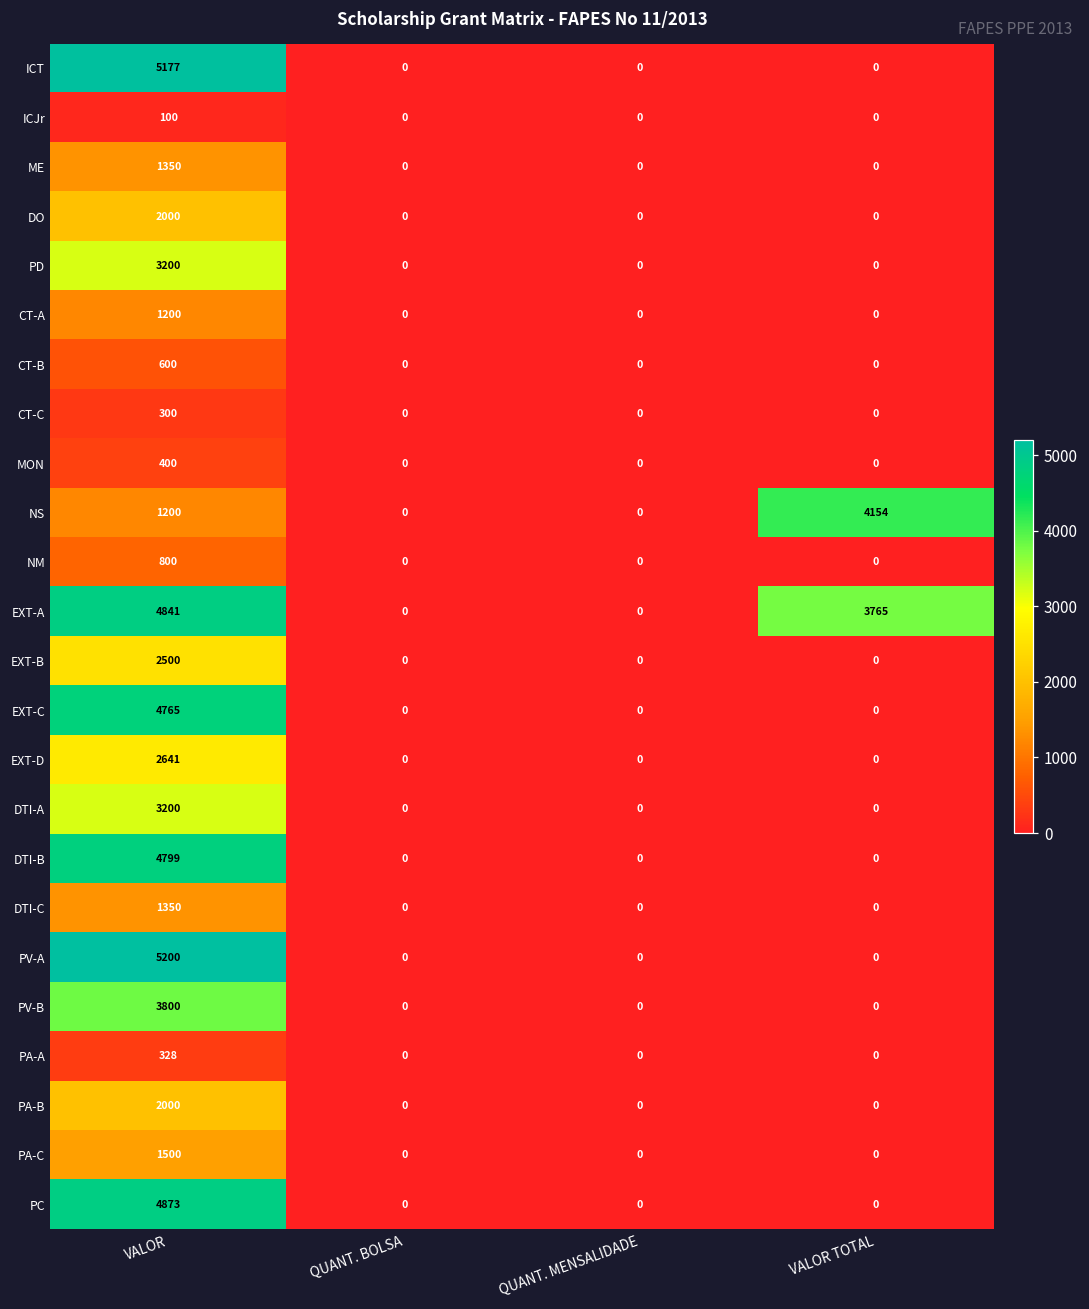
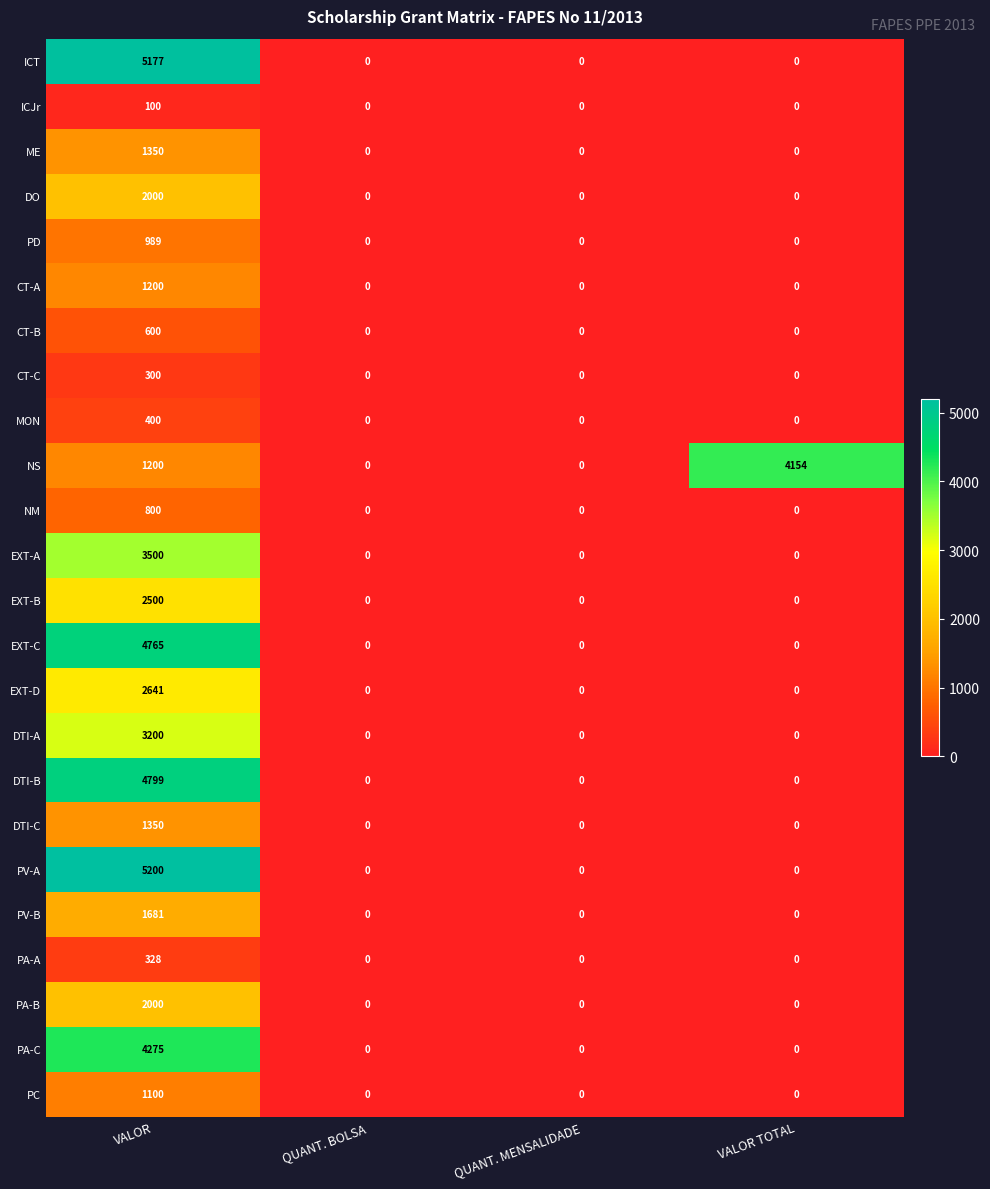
  {
    "ICT": {
      "VALOR": 5177,
      "QUANT. BOLSA": 0,
      "QUANT. MENSALIDADE": 0,
      "VALOR TOTAL": 0
    },
    "ICJr": {
      "VALOR": 100,
      "QUANT. BOLSA": 0,
      "QUANT. MENSALIDADE": 0,
      "VALOR TOTAL": 0
    },
    "ME": {
      "VALOR": 1350,
      "QUANT. BOLSA": 0,
      "QUANT. MENSALIDADE": 0,
      "VALOR TOTAL": 0
    },
    "DO": {
      "VALOR": 2000,
      "QUANT. BOLSA": 0,
      "QUANT. MENSALIDADE": 0,
      "VALOR TOTAL": 0
    },
    "PD": {
-     "VALOR": 3200,
+     "VALOR": 989,
      "QUANT. BOLSA": 0,
      "QUANT. MENSALIDADE": 0,
      "VALOR TOTAL": 0
    },
    "CT-A": {
      "VALOR": 1200,
      "QUANT. BOLSA": 0,
      "QUANT. MENSALIDADE": 0,
      "VALOR TOTAL": 0
    },
    "CT-B": {
      "VALOR": 600,
      "QUANT. BOLSA": 0,
      "QUANT. MENSALIDADE": 0,
      "VALOR TOTAL": 0
    },
    "CT-C": {
      "VALOR": 300,
      "QUANT. BOLSA": 0,
      "QUANT. MENSALIDADE": 0,
      "VALOR TOTAL": 0
    },
    "MON": {
      "VALOR": 400,
      "QUANT. BOLSA": 0,
      "QUANT. MENSALIDADE": 0,
      "VALOR TOTAL": 0
    },
    "NS": {
      "VALOR": 1200,
      "QUANT. BOLSA": 0,
      "QUANT. MENSALIDADE": 0,
      "VALOR TOTAL": 4154
    },
    "NM": {
      "VALOR": 800,
      "QUANT. BOLSA": 0,
      "QUANT. MENSALIDADE": 0,
      "VALOR TOTAL": 0
    },
    "EXT-A": {
-     "VALOR": 4841,
+     "VALOR": 3500,
      "QUANT. BOLSA": 0,
      "QUANT. MENSALIDADE": 0,
-     "VALOR TOTAL": 3765
+     "VALOR TOTAL": 0
    },
    "EXT-B": {
      "VALOR": 2500,
      "QUANT. BOLSA": 0,
      "QUANT. MENSALIDADE": 0,
      "VALOR TOTAL": 0
    },
    "EXT-C": {
      "VALOR": 4765,
      "QUANT. BOLSA": 0,
      "QUANT. MENSALIDADE": 0,
      "VALOR TOTAL": 0
    },
    "EXT-D": {
      "VALOR": 2641,
      "QUANT. BOLSA": 0,
      "QUANT. MENSALIDADE": 0,
      "VALOR TOTAL": 0
    },
    "DTI-A": {
      "VALOR": 3200,
      "QUANT. BOLSA": 0,
      "QUANT. MENSALIDADE": 0,
      "VALOR TOTAL": 0
    },
    "DTI-B": {
      "VALOR": 4799,
      "QUANT. BOLSA": 0,
      "QUANT. MENSALIDADE": 0,
      "VALOR TOTAL": 0
    },
    "DTI-C": {
      "VALOR": 1350,
      "QUANT. BOLSA": 0,
      "QUANT. MENSALIDADE": 0,
      "VALOR TOTAL": 0
    },
    "PV-A": {
      "VALOR": 5200,
      "QUANT. BOLSA": 0,
      "QUANT. MENSALIDADE": 0,
      "VALOR TOTAL": 0
    },
    "PV-B": {
-     "VALOR": 3800,
+     "VALOR": 1681,
      "QUANT. BOLSA": 0,
      "QUANT. MENSALIDADE": 0,
      "VALOR TOTAL": 0
    },
    "PA-A": {
      "VALOR": 328,
      "QUANT. BOLSA": 0,
      "QUANT. MENSALIDADE": 0,
      "VALOR TOTAL": 0
    },
    "PA-B": {
      "VALOR": 2000,
      "QUANT. BOLSA": 0,
      "QUANT. MENSALIDADE": 0,
      "VALOR TOTAL": 0
    },
    "PA-C": {
-     "VALOR": 1500,
+     "VALOR": 4275,
      "QUANT. BOLSA": 0,
      "QUANT. MENSALIDADE": 0,
      "VALOR TOTAL": 0
    },
    "PC": {
-     "VALOR": 4873,
+     "VALOR": 1100,
      "QUANT. BOLSA": 0,
      "QUANT. MENSALIDADE": 0,
      "VALOR TOTAL": 0
    }
  }
